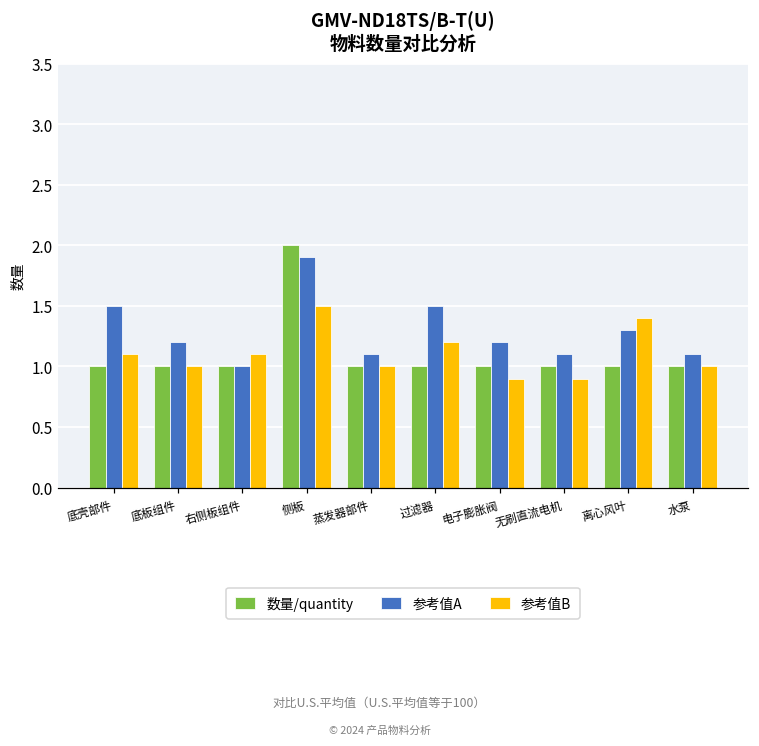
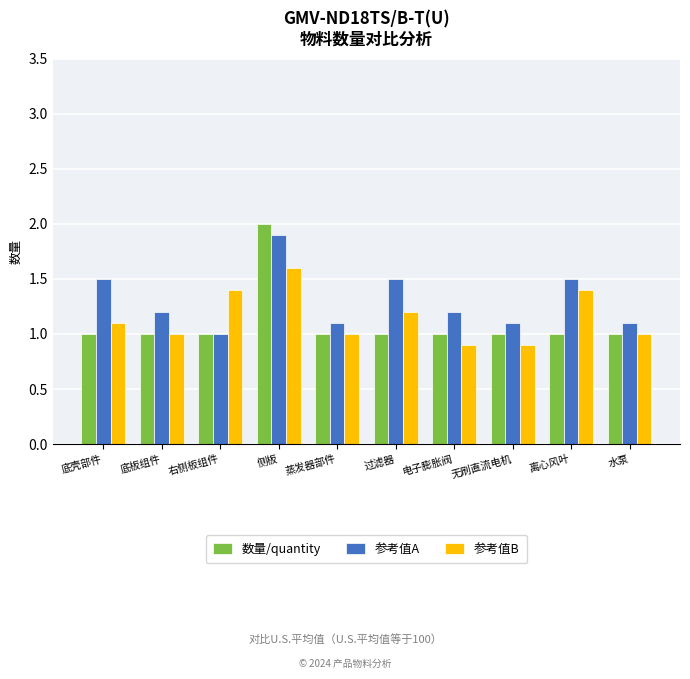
  {
    "数量/quantity": {
      "底壳部件": 1.0,
      "底板组件": 1.0,
      "右侧板组件": 1.0,
      "侧板": 2.0,
      "蒸发器部件": 1.0,
      "过滤器": 1.0,
      "电子膨胀阀": 1.0,
      "无刷直流电机": 1.0,
      "离心风叶": 1.0,
      "水泵": 1.0
    },
    "参考值A": {
      "底壳部件": 1.5,
      "底板组件": 1.2,
      "右侧板组件": 1.0,
      "侧板": 1.9,
      "蒸发器部件": 1.1,
      "过滤器": 1.5,
      "电子膨胀阀": 1.2,
      "无刷直流电机": 1.1,
-     "离心风叶": 1.3,
+     "离心风叶": 1.5,
      "水泵": 1.1
    },
    "参考值B": {
      "底壳部件": 1.1,
      "底板组件": 1.0,
-     "右侧板组件": 1.1,
-     "侧板": 1.5,
+     "右侧板组件": 1.4,
+     "侧板": 1.6,
      "蒸发器部件": 1.0,
      "过滤器": 1.2,
      "电子膨胀阀": 0.9,
      "无刷直流电机": 0.9,
      "离心风叶": 1.4,
      "水泵": 1.0
    }
  }
